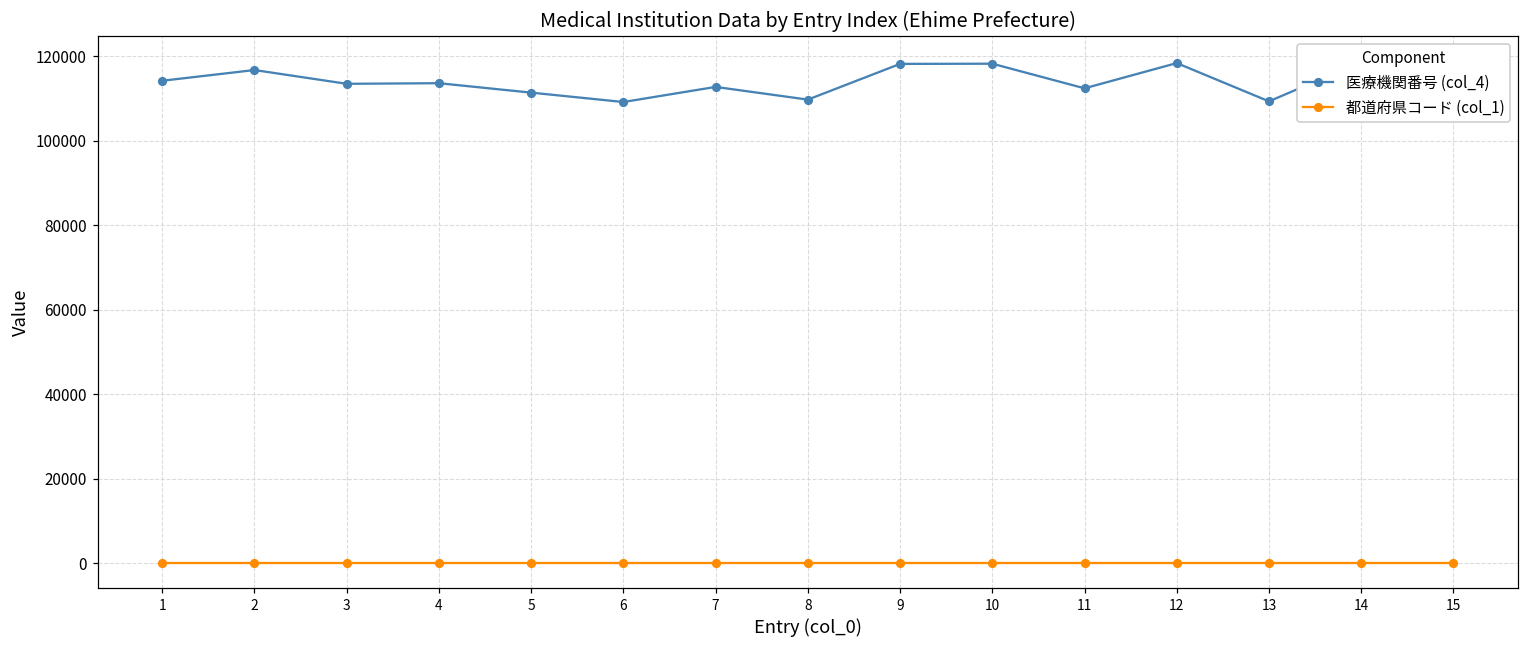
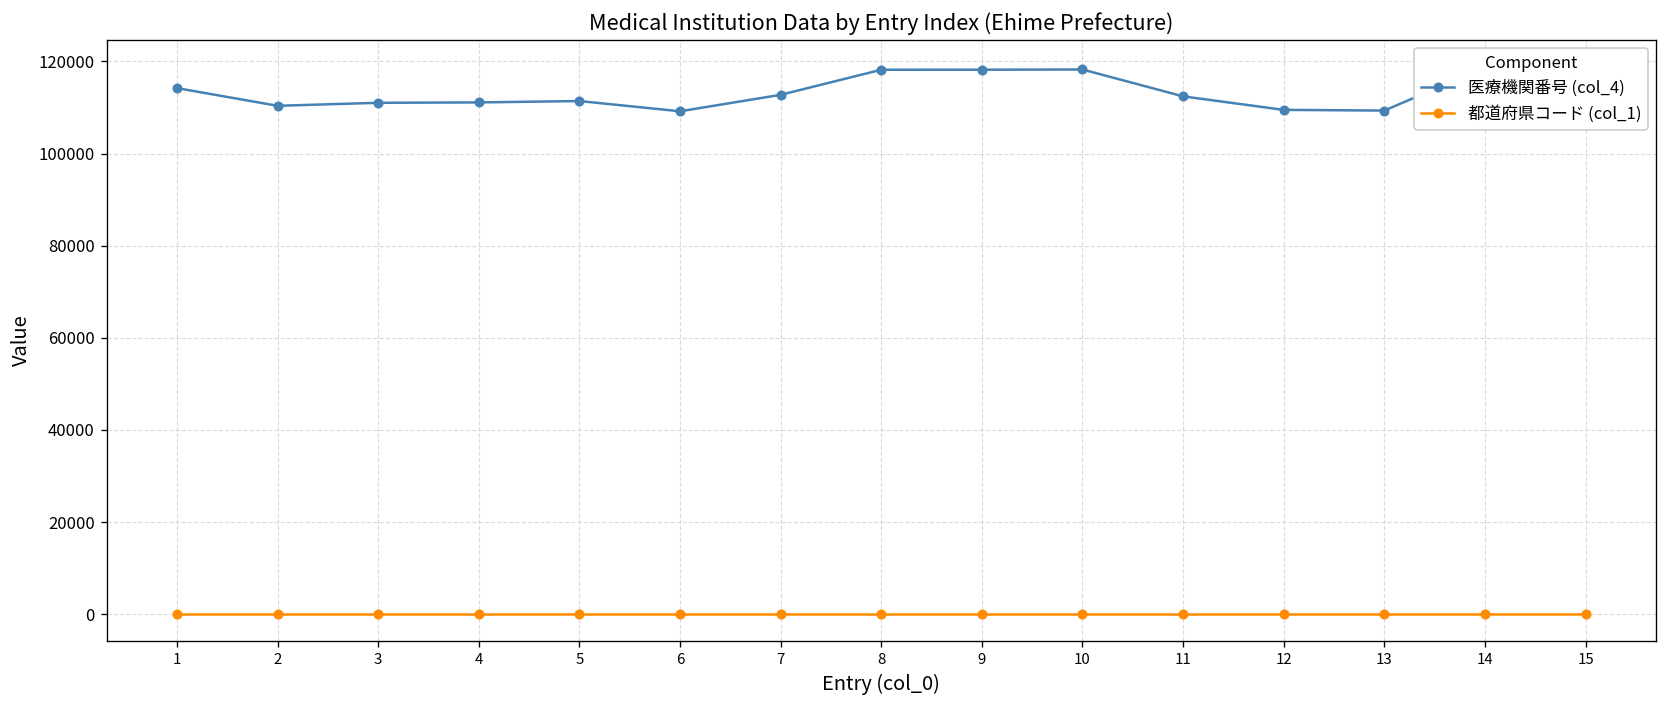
  {
    "医療機関番号 (col_4)": {
      "1": 114000,
-     "2": 117000,
-     "3": 113000,
-     "4": 114000,
+     "2": 110000,
+     "3": 111000,
+     "4": 111000,
      "5": 111000,
      "6": 109000,
      "7": 113000,
-     "8": 110000,
+     "8": 118000,
      "9": 118000,
      "10": 118000,
      "11": 112000,
-     "12": 118000,
+     "12": 109000,
      "13": 109000
    },
    "都道府県コード (col_1)": {
      "1": 0,
      "2": 0,
      "3": 0,
      "4": 0,
      "5": 0,
      "6": 0,
      "7": 0,
      "8": 0,
      "9": 0,
      "10": 0,
      "11": 0,
      "12": 0,
      "13": 0,
      "14": 0,
      "15": 0
    }
  }
